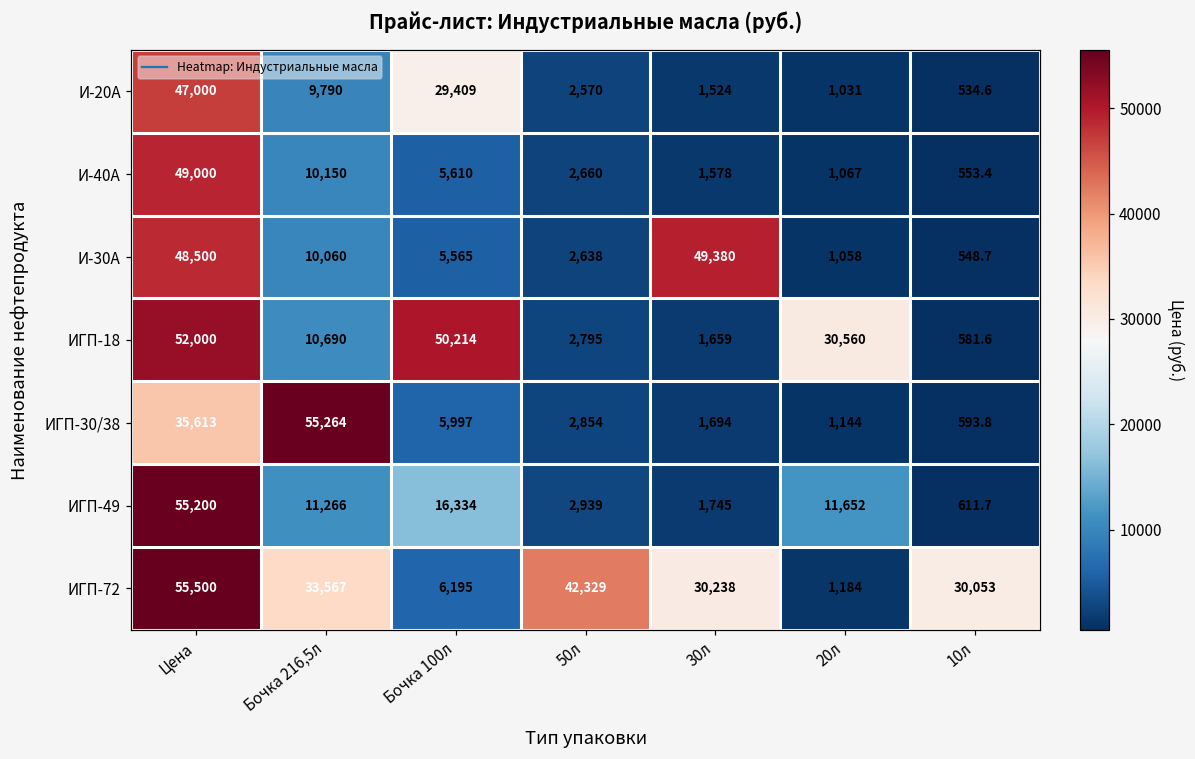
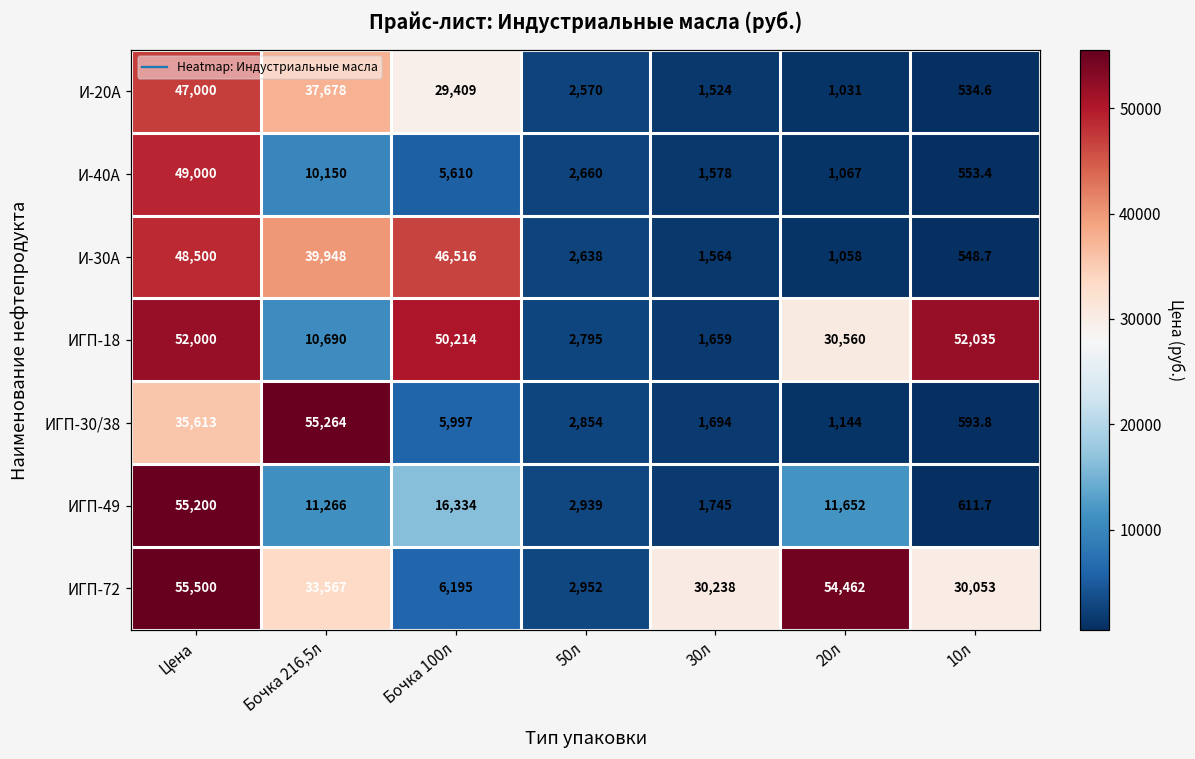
  {
    "И-20А": {
      "Цена": "47,000",
-     "Бочка 216,5л": "9,790",
+     "Бочка 216,5л": "37,678",
      "Бочка 100л": "29,409",
      "50л": "2,570",
      "30л": "1,524",
      "20л": "1,031",
      "10л": "534.6"
    },
    "И-40А": {
      "Цена": "49,000",
      "Бочка 216,5л": "10,150",
      "Бочка 100л": "5,610",
      "50л": "2,660",
      "30л": "1,578",
      "20л": "1,067",
      "10л": "553.4"
    },
    "И-30А": {
      "Цена": "48,500",
-     "Бочка 216,5л": "10,060",
-     "Бочка 100л": "5,565",
+     "Бочка 216,5л": "39,948",
+     "Бочка 100л": "46,516",
      "50л": "2,638",
-     "30л": "49,380",
+     "30л": "1,564",
      "20л": "1,058",
      "10л": "548.7"
    },
    "ИГП-18": {
      "Цена": "52,000",
      "Бочка 216,5л": "10,690",
      "Бочка 100л": "50,214",
      "50л": "2,795",
      "30л": "1,659",
      "20л": "30,560",
-     "10л": "581.6"
+     "10л": "52,035"
    },
    "ИГП-30/38": {
      "Цена": "35,613",
      "Бочка 216,5л": "55,264",
      "Бочка 100л": "5,997",
      "50л": "2,854",
      "30л": "1,694",
      "20л": "1,144",
      "10л": "593.8"
    },
    "ИГП-49": {
      "Цена": "55,200",
      "Бочка 216,5л": "11,266",
      "Бочка 100л": "16,334",
      "50л": "2,939",
      "30л": "1,745",
      "20л": "11,652",
      "10л": "611.7"
    },
    "ИГП-72": {
      "Цена": "55,500",
      "Бочка 216,5л": "33,567",
      "Бочка 100л": "6,195",
-     "50л": "42,329",
+     "50л": "2,952",
      "30л": "30,238",
-     "20л": "1,184",
+     "20л": "54,462",
      "10л": "30,053"
    }
  }
